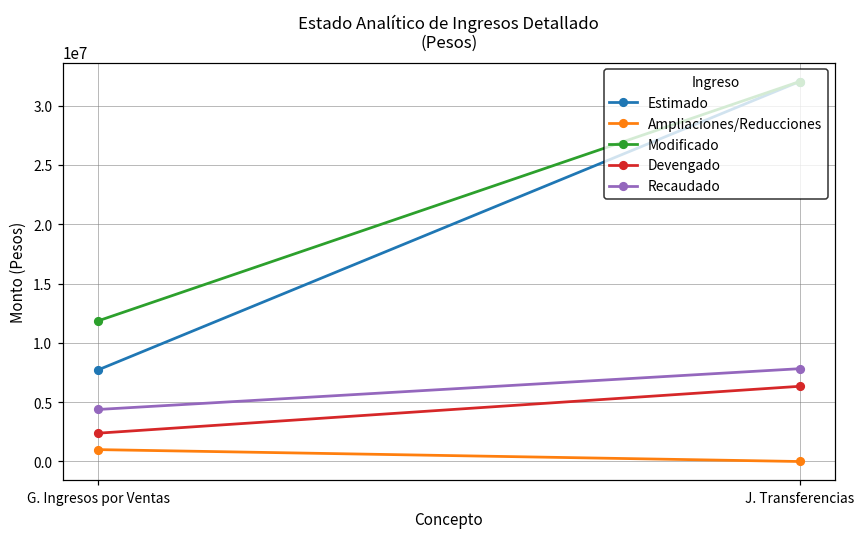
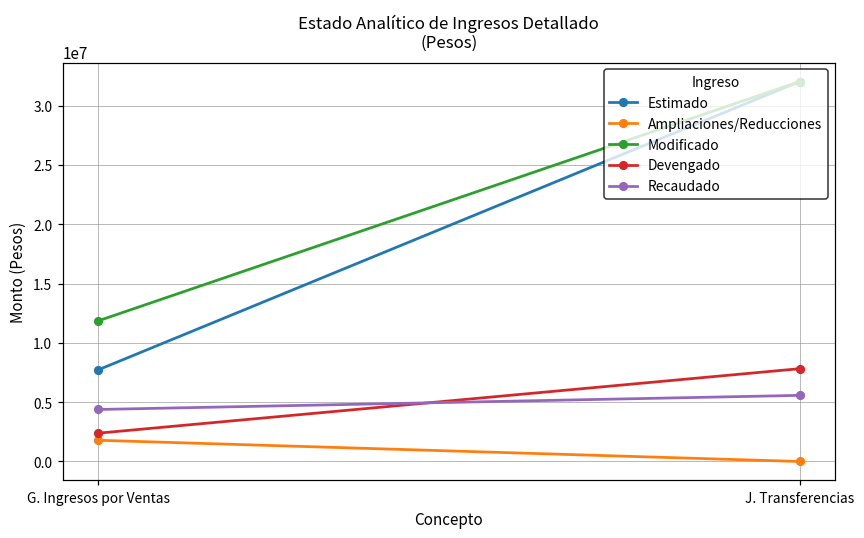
  {
    "Estimado": {
      "G. Ingresos por Ventas": 7700000
    },
    "Ampliaciones/Reducciones": {
-     "G. Ingresos por Ventas": 1000000,
+     "G. Ingresos por Ventas": 1800000,
      "J. Transferencias": 0
    },
    "Modificado": {
      "G. Ingresos por Ventas": 11800000
    },
    "Devengado": {
      "G. Ingresos por Ventas": 2400000,
-     "J. Transferencias": 6300000
+     "J. Transferencias": 7800000
    },
    "Recaudado": {
      "G. Ingresos por Ventas": 4400000,
-     "J. Transferencias": 7800000
+     "J. Transferencias": 5600000
    }
  }
